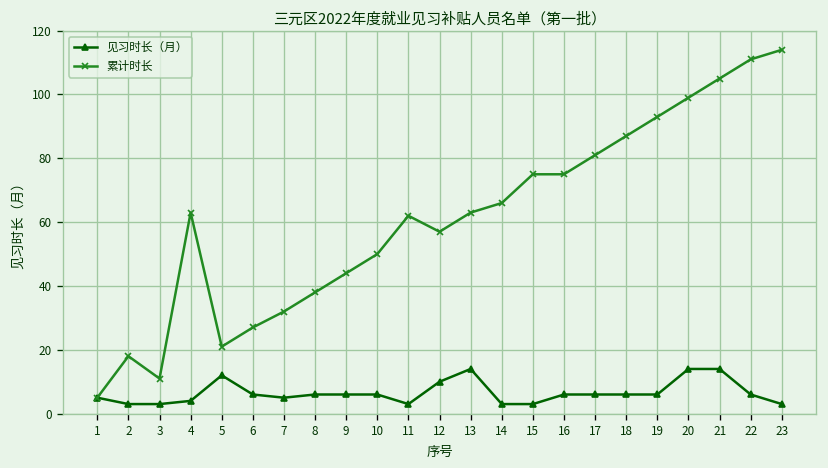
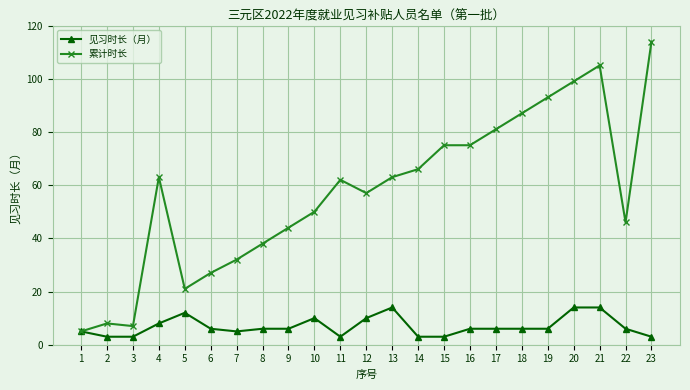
  {
    "见习时长（月）": {
      "2": 3,
      "3": 3,
-     "4": 4,
+     "4": 8,
      "5": 12,
      "6": 6,
      "7": 5,
      "8": 6,
      "9": 6,
-     "10": 6,
+     "10": 10,
      "11": 3,
      "12": 10,
      "13": 14,
      "14": 3,
      "15": 3,
      "16": 6,
      "17": 6,
      "18": 6,
      "19": 6,
      "20": 14,
      "21": 14,
      "22": 6,
      "23": 3
    },
    "累计时长": {
-     "2": 18,
-     "3": 11,
+     "2": 8,
+     "3": 7,
      "4": 63,
      "5": 21,
      "6": 27,
      "7": 32,
      "8": 38,
      "9": 44,
      "10": 50,
      "11": 62,
      "12": 57,
      "13": 63,
      "14": 66,
      "15": 75,
      "16": 75,
      "17": 81,
      "18": 87,
      "19": 93,
      "20": 99,
      "21": 105,
-     "22": 111,
+     "22": 46,
      "23": 114
    }
  }
